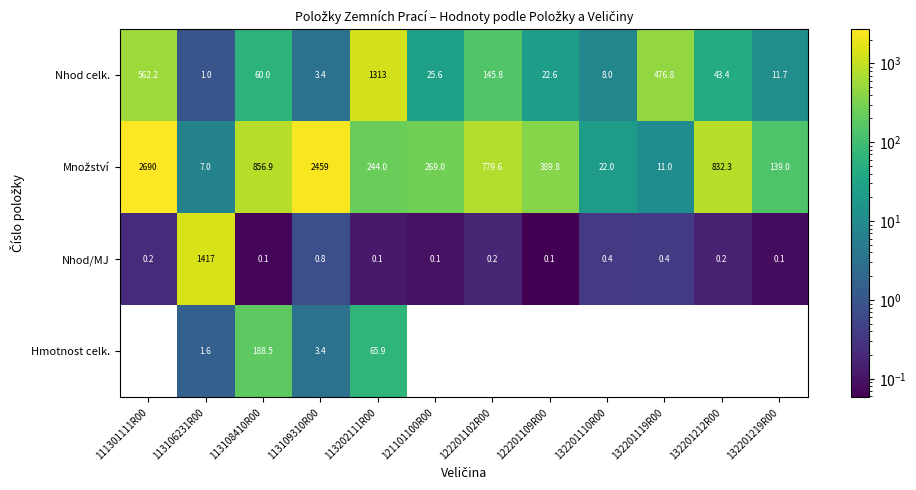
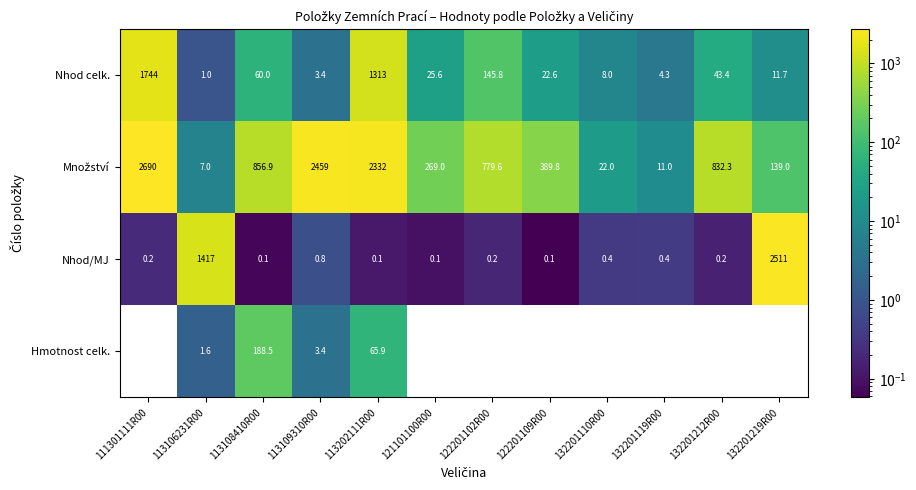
  {
    "Nhod celk.": {
-     "111301111R00": 562.2,
+     "111301111R00": 1744,
      "113106231R00": 1.0,
      "113108410R00": 60.0,
      "113109310R00": 3.4,
      "113202111R00": 1313,
      "121101100R00": 25.6,
      "122201102R00": 145.8,
      "122201109R00": 22.6,
      "132201110R00": 8.0,
-     "132201119R00": 476.8,
+     "132201119R00": 4.3,
      "132201212R00": 43.4,
      "132201219R00": 11.7
    },
    "Množství": {
      "111301111R00": 2690,
      "113106231R00": 7.0,
      "113108410R00": 856.9,
      "113109310R00": 2459,
-     "113202111R00": 244.0,
+     "113202111R00": 2332,
      "121101100R00": 269.0,
      "122201102R00": 779.6,
      "122201109R00": 389.8,
      "132201110R00": 22.0,
      "132201119R00": 11.0,
      "132201212R00": 832.3,
      "132201219R00": 139.0
    },
    "Nhod/MJ": {
      "111301111R00": 0.2,
      "113106231R00": 1417,
      "113108410R00": 0.1,
      "113109310R00": 0.8,
      "113202111R00": 0.1,
      "121101100R00": 0.1,
      "122201102R00": 0.2,
      "122201109R00": 0.1,
      "132201110R00": 0.4,
      "132201119R00": 0.4,
      "132201212R00": 0.2,
-     "132201219R00": 0.1
+     "132201219R00": 2511
    },
    "Hmotnost celk.": {
      "113106231R00": 1.6,
      "113108410R00": 188.5,
      "113109310R00": 3.4,
      "113202111R00": 65.9
    }
  }
